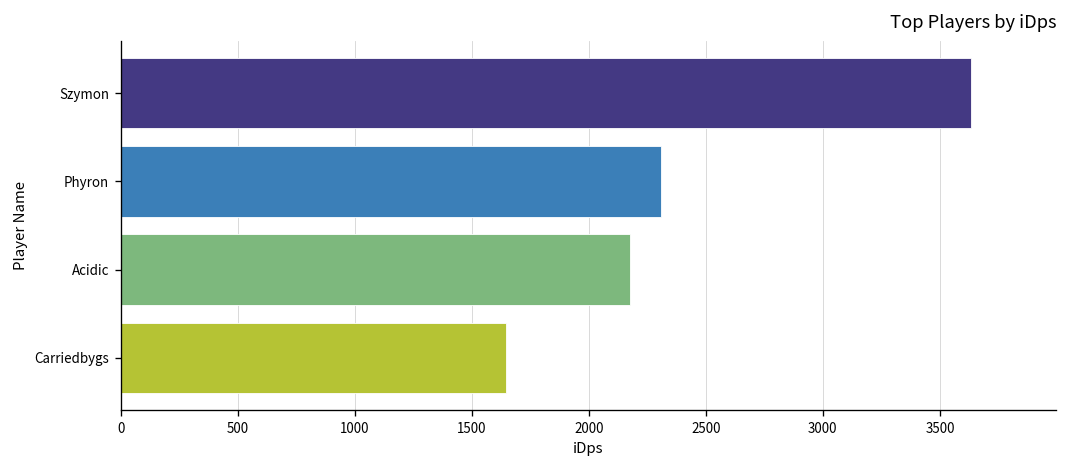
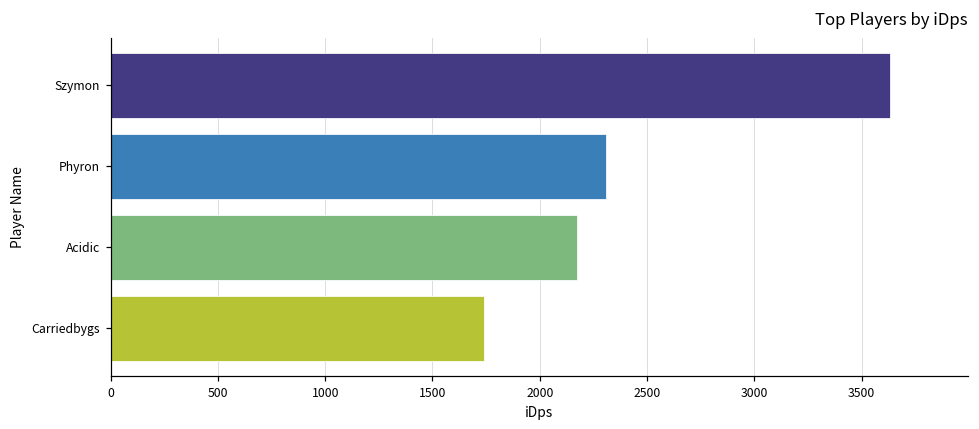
  {
    "Szymon": 3630,
    "Phyron": 2310,
    "Acidic": 2180,
-   "Carriedbygs": 1640
+   "Carriedbygs": 1740
  }
